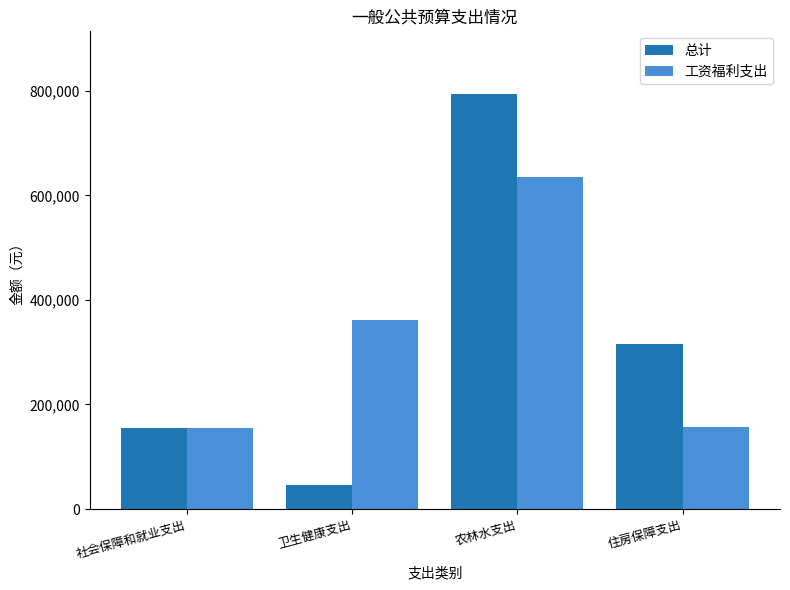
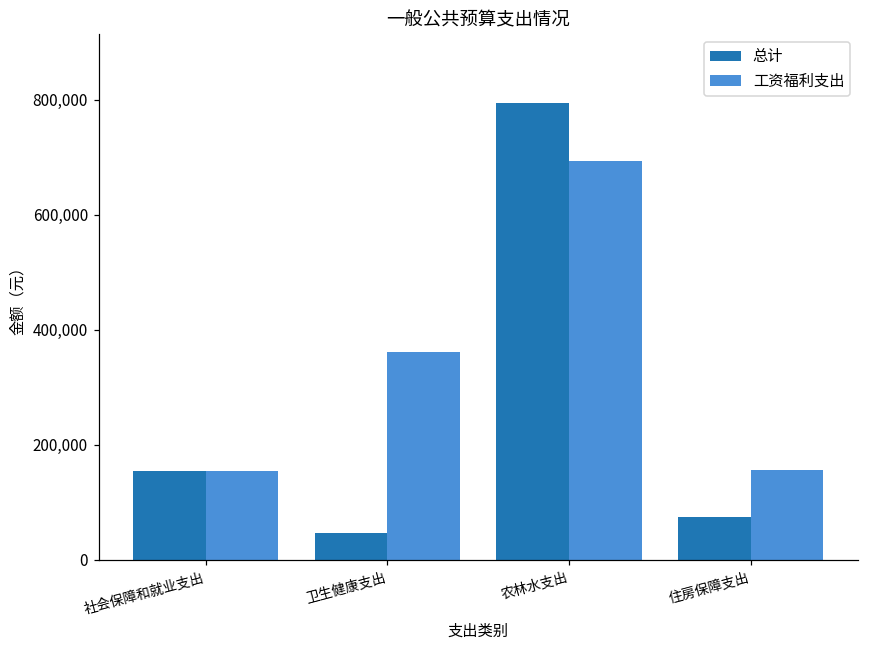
  {
    "总计": {
      "社会保障和就业支出": "150,000",
      "卫生健康支出": "50,000",
      "农林水支出": "790,000",
-     "住房保障支出": "320,000"
+     "住房保障支出": "70,000"
    },
    "工资福利支出": {
      "社会保障和就业支出": "150,000",
      "卫生健康支出": "360,000",
-     "农林水支出": "630,000",
+     "农林水支出": "690,000",
      "住房保障支出": "160,000"
    }
  }
